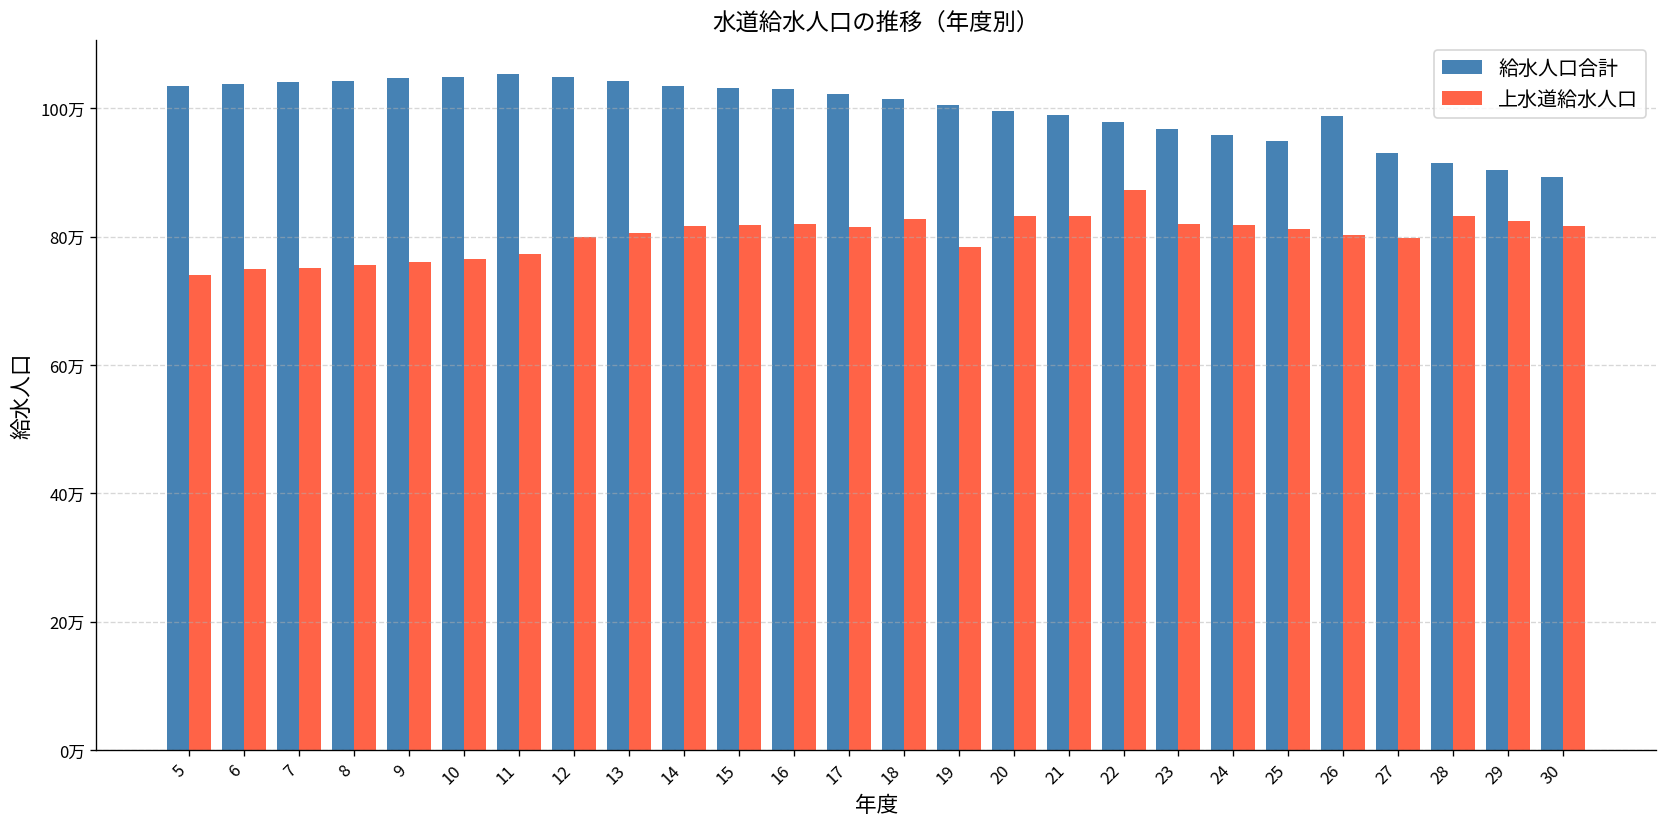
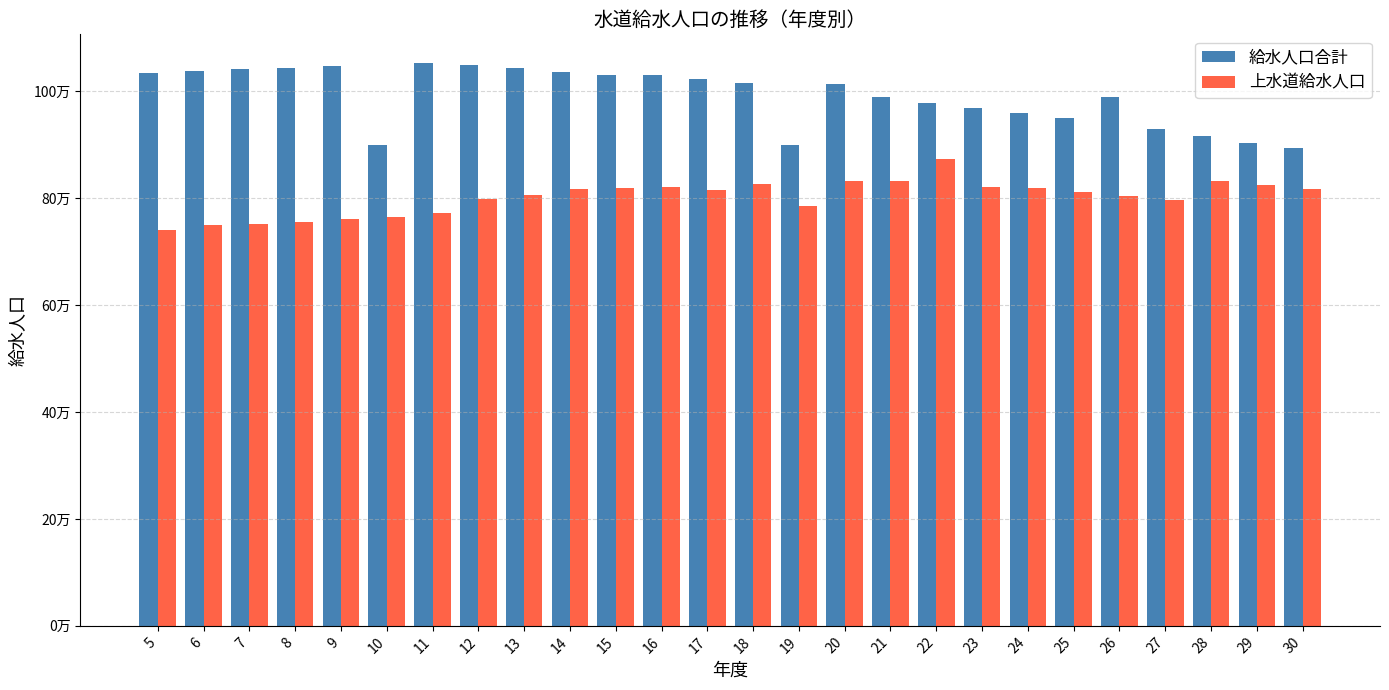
  {
    "給水人口合計": {
      "5": "103万",
      "6": "104万",
      "7": "104万",
      "8": "104万",
      "9": "105万",
-     "10": "105万",
+     "10": "90万",
      "11": "105万",
      "12": "105万",
      "13": "104万",
      "14": "104万",
      "15": "103万",
      "16": "103万",
      "17": "102万",
      "18": "101万",
-     "19": "101万",
-     "20": "100万",
+     "19": "90万",
+     "20": "101万",
      "21": "99万",
      "22": "98万",
      "23": "97万",
      "24": "96万",
      "25": "95万",
      "26": "99万",
      "27": "93万",
      "28": "92万",
      "29": "90万",
      "30": "89万"
    },
    "上水道給水人口": {
      "5": "74万",
      "6": "75万",
      "7": "75万",
      "8": "76万",
      "9": "76万",
      "10": "77万",
      "11": "77万",
      "12": "80万",
      "13": "81万",
      "14": "82万",
      "15": "82万",
      "16": "82万",
      "17": "81万",
      "18": "83万",
      "19": "78万",
      "20": "83万",
      "21": "83万",
      "22": "87万",
      "23": "82万",
      "24": "82万",
      "25": "81万",
      "26": "80万",
      "27": "80万",
      "28": "83万",
      "29": "82万",
      "30": "82万"
    }
  }
